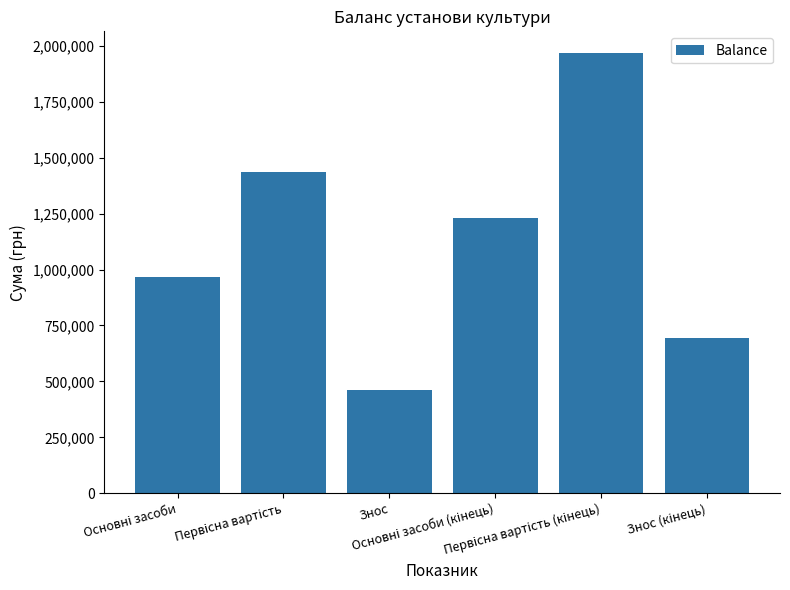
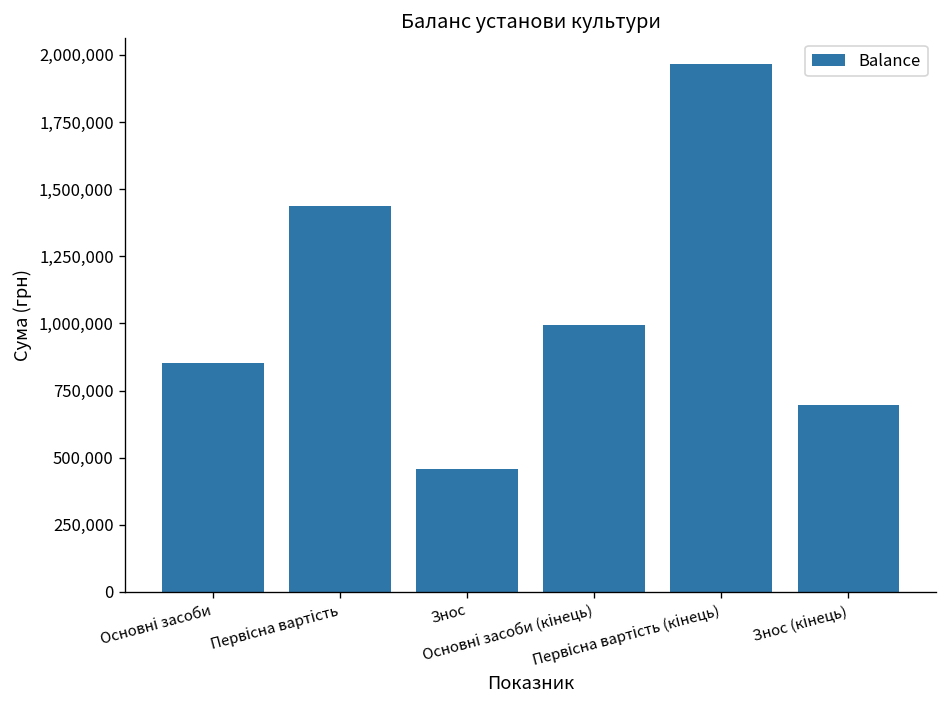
  {
-   "Основні засоби": "970,000",
+   "Основні засоби": "850,000",
    "Первісна вартість": "1,440,000",
    "Знос": "460,000",
-   "Основні засоби (кінець)": "1,230,000",
+   "Основні засоби (кінець)": "990,000",
    "Первісна вартість (кінець)": "1,970,000",
    "Знос (кінець)": "690,000"
  }
